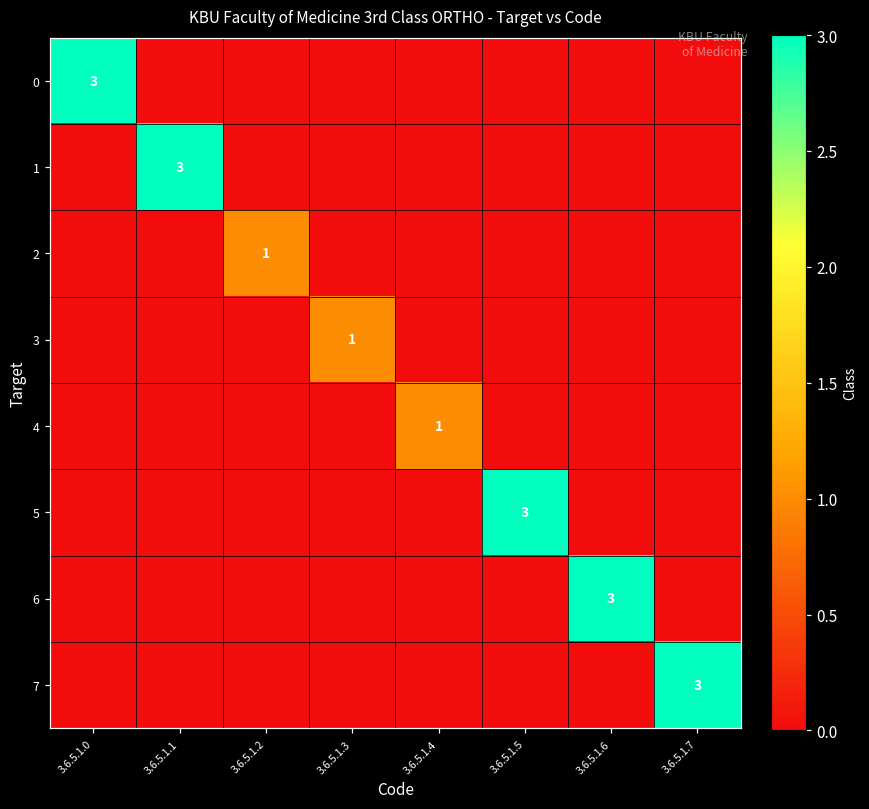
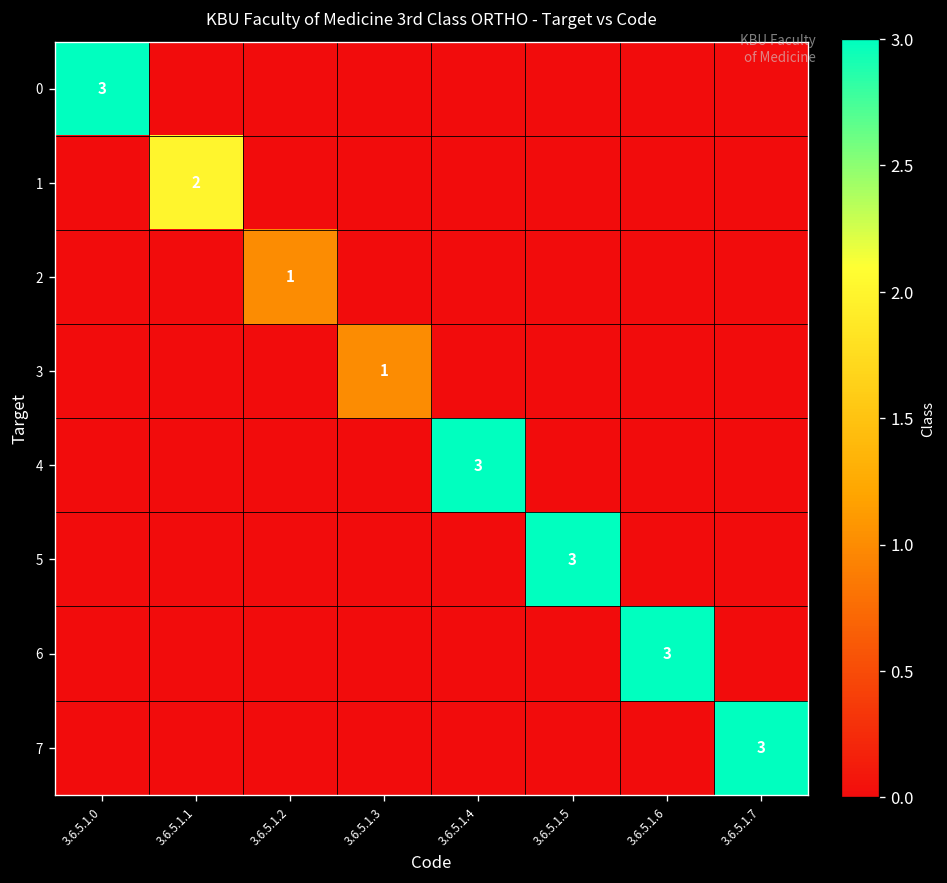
  {
    "0": {
      "3.6.5.1.0": 3
    },
    "1": {
-     "3.6.5.1.1": 3
+     "3.6.5.1.1": 2
    },
    "2": {
      "3.6.5.1.2": 1
    },
    "3": {
      "3.6.5.1.3": 1
    },
    "4": {
-     "3.6.5.1.4": 1
+     "3.6.5.1.4": 3
    },
    "5": {
      "3.6.5.1.5": 3
    },
    "6": {
      "3.6.5.1.6": 3
    },
    "7": {
      "3.6.5.1.7": 3
    }
  }
